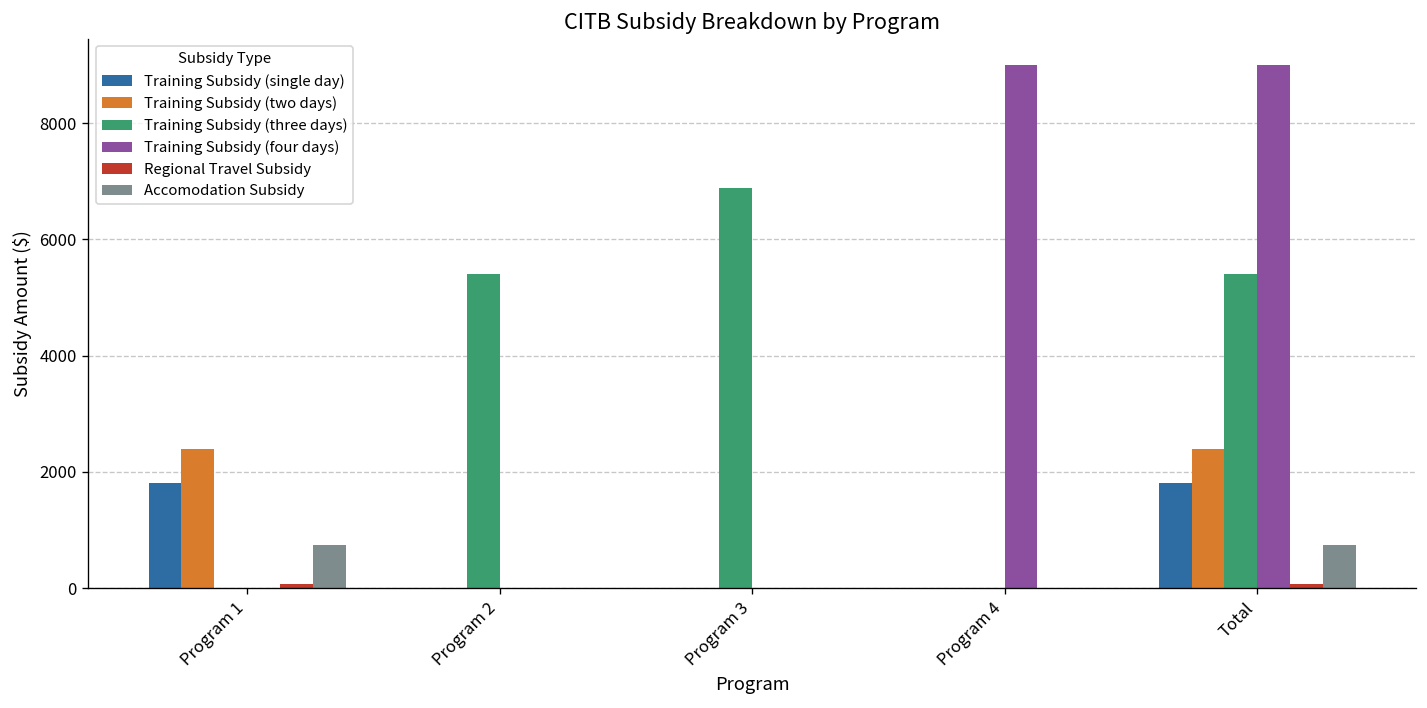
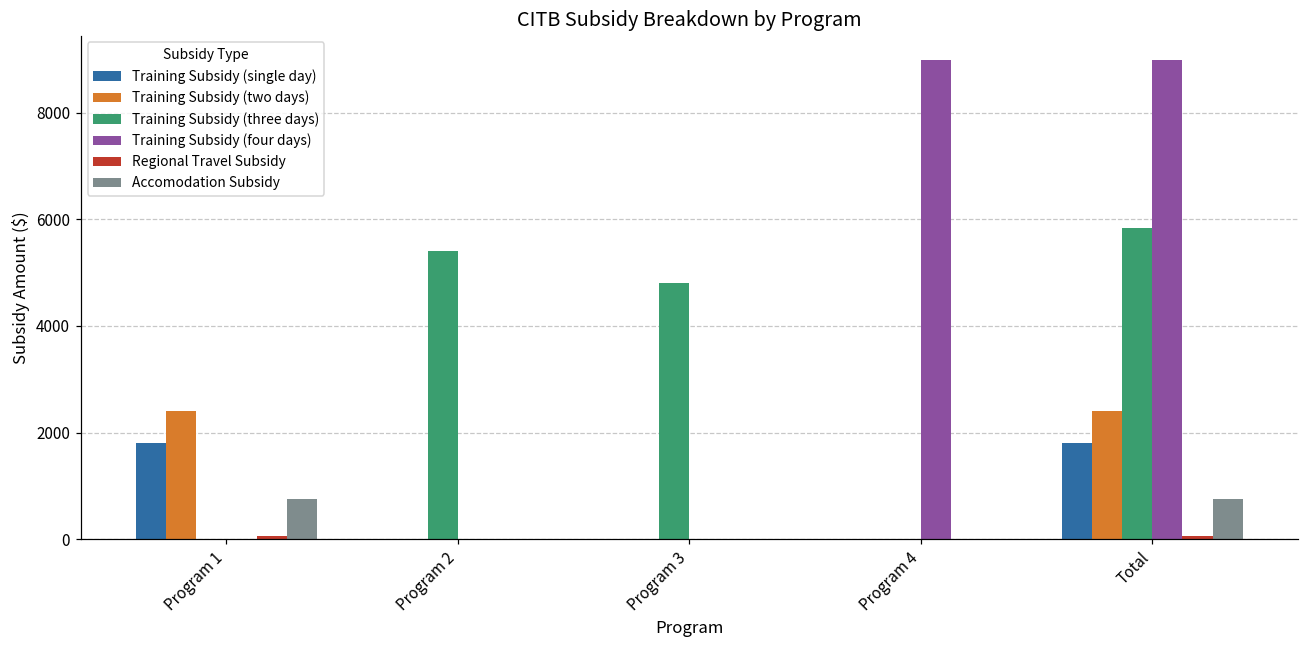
  {
    "Training Subsidy (single day)": {
      "Program 1": 1800,
      "Program 2": 0,
      "Program 3": 0,
      "Program 4": 0,
      "Total": 1800
    },
    "Training Subsidy (two days)": {
      "Program 1": 2400,
      "Program 2": 0,
      "Program 3": 0,
      "Program 4": 0,
      "Total": 2400
    },
    "Training Subsidy (three days)": {
      "Program 1": 0,
      "Program 2": 5400,
-     "Program 3": 6900,
+     "Program 3": 4800,
      "Program 4": 0,
-     "Total": 5400
+     "Total": 5800
    },
    "Training Subsidy (four days)": {
      "Program 1": 0,
      "Program 2": 0,
      "Program 3": 0,
      "Program 4": 9000,
      "Total": 9000
    },
    "Regional Travel Subsidy": {
      "Program 1": 100,
      "Program 2": 0,
      "Program 3": 0,
      "Program 4": 0,
      "Total": 100
    },
    "Accomodation Subsidy": {
      "Program 1": 800,
      "Program 2": 0,
      "Program 3": 0,
      "Program 4": 0,
      "Total": 800
    }
  }
